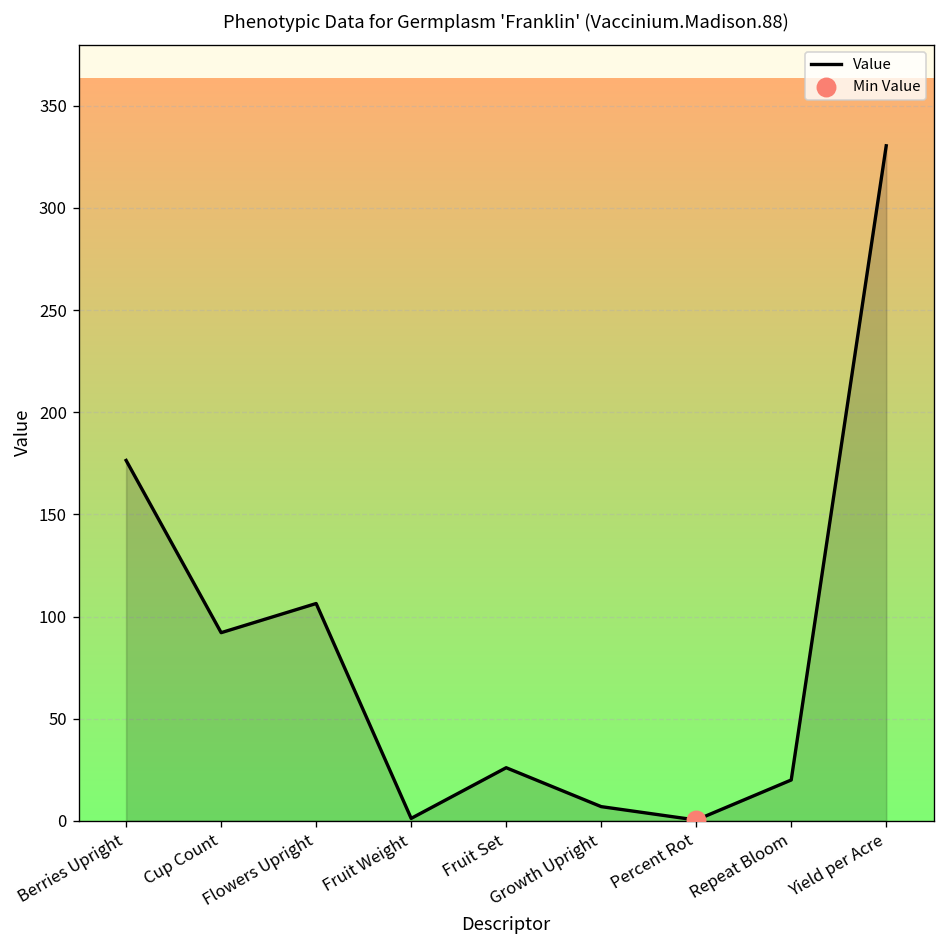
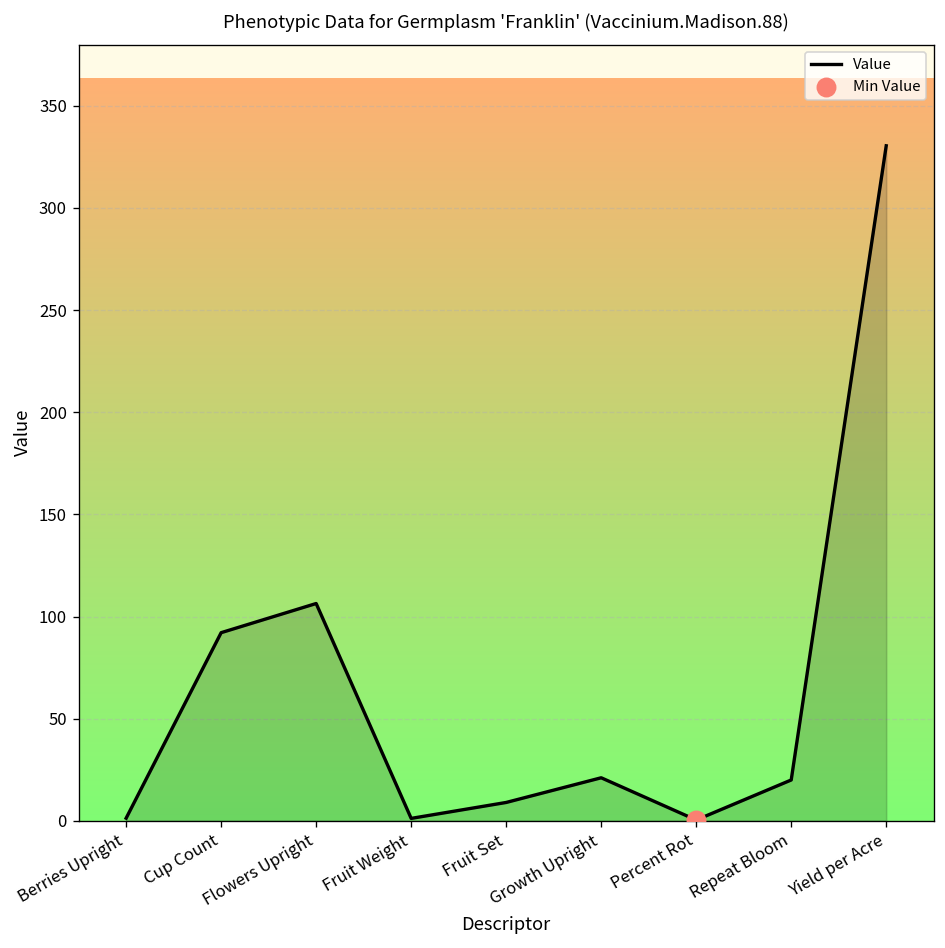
  {
    "Value": {
-     "Berries Upright": 176,
+     "Berries Upright": 1,
      "Cup Count": 92,
      "Flowers Upright": 106,
      "Fruit Weight": 1,
-     "Fruit Set": 26,
-     "Growth Upright": 7,
+     "Fruit Set": 9,
+     "Growth Upright": 21,
      "Repeat Bloom": 20,
      "Yield per Acre": 330
    }
  }
